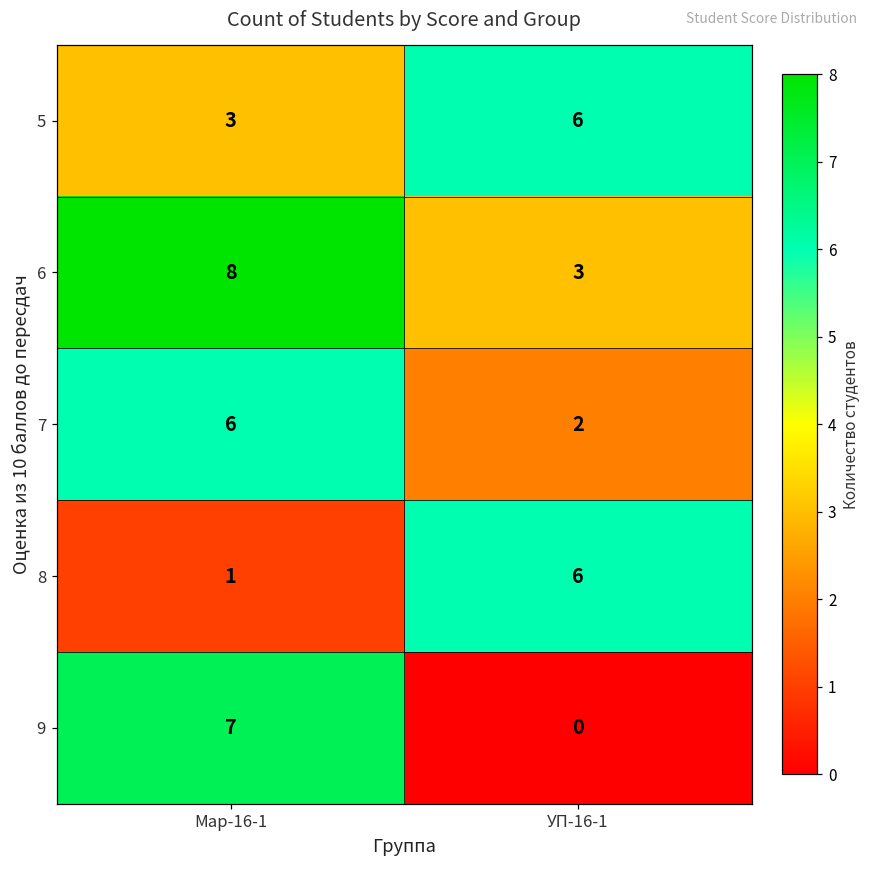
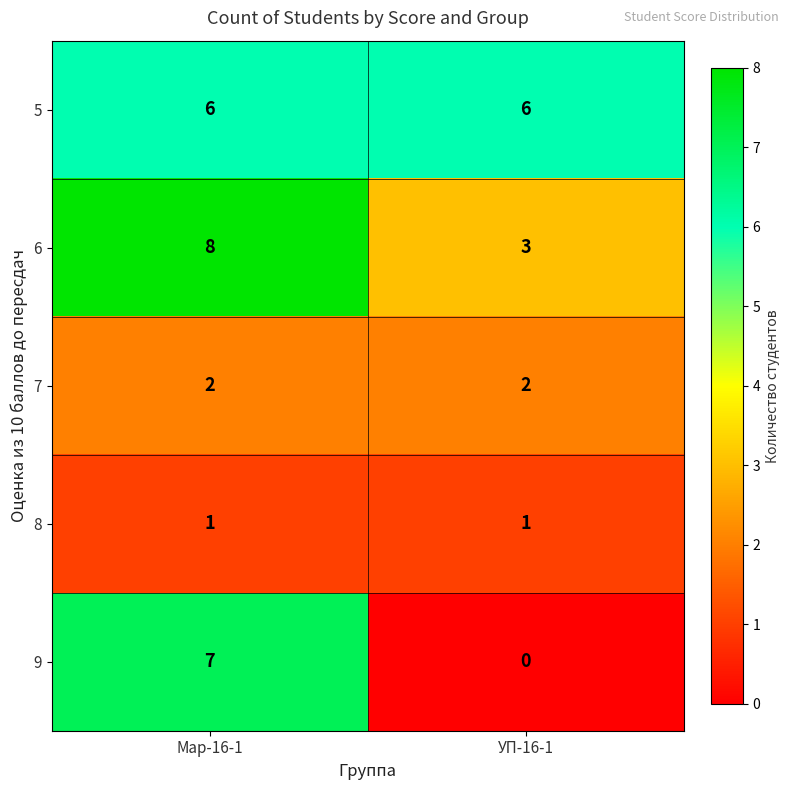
  {
    "5": {
-     "Мар-16-1": 3,
+     "Мар-16-1": 6,
      "УП-16-1": 6
    },
    "6": {
      "Мар-16-1": 8,
      "УП-16-1": 3
    },
    "7": {
-     "Мар-16-1": 6,
+     "Мар-16-1": 2,
      "УП-16-1": 2
    },
    "8": {
      "Мар-16-1": 1,
-     "УП-16-1": 6
+     "УП-16-1": 1
    },
    "9": {
      "Мар-16-1": 7,
      "УП-16-1": 0
    }
  }
